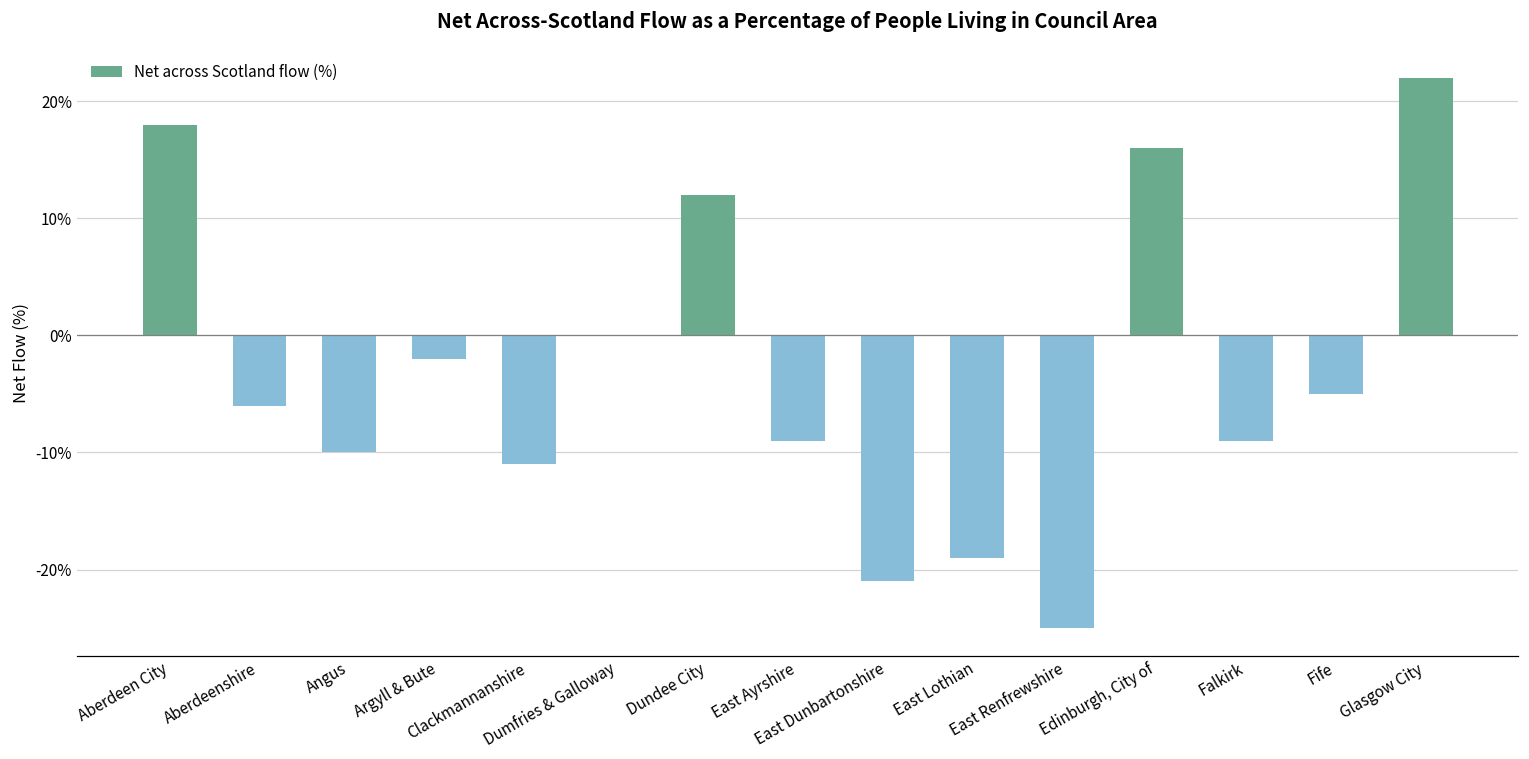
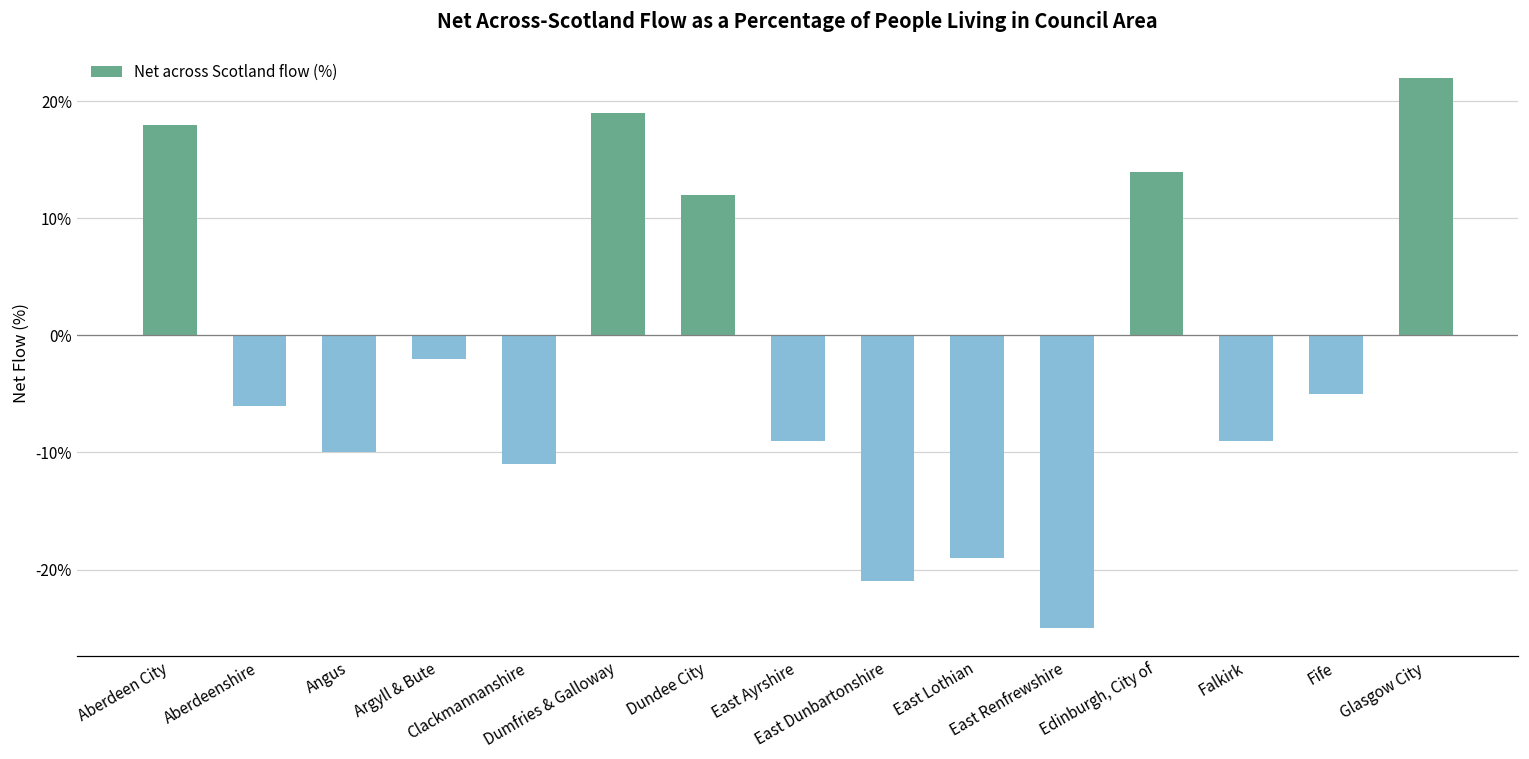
  {
    "Aberdeen City": "18%",
    "Aberdeenshire": "-6%",
    "Angus": "-10%",
    "Argyll & Bute": "-2%",
    "Clackmannanshire": "-11%",
-   "Dumfries & Galloway": "0%",
+   "Dumfries & Galloway": "19%",
    "Dundee City": "12%",
    "East Ayrshire": "-9%",
    "East Dunbartonshire": "-21%",
    "East Lothian": "-19%",
    "East Renfrewshire": "-25%",
-   "Edinburgh, City of": "16%",
+   "Edinburgh, City of": "14%",
    "Falkirk": "-9%",
    "Fife": "-5%",
    "Glasgow City": "22%"
  }
